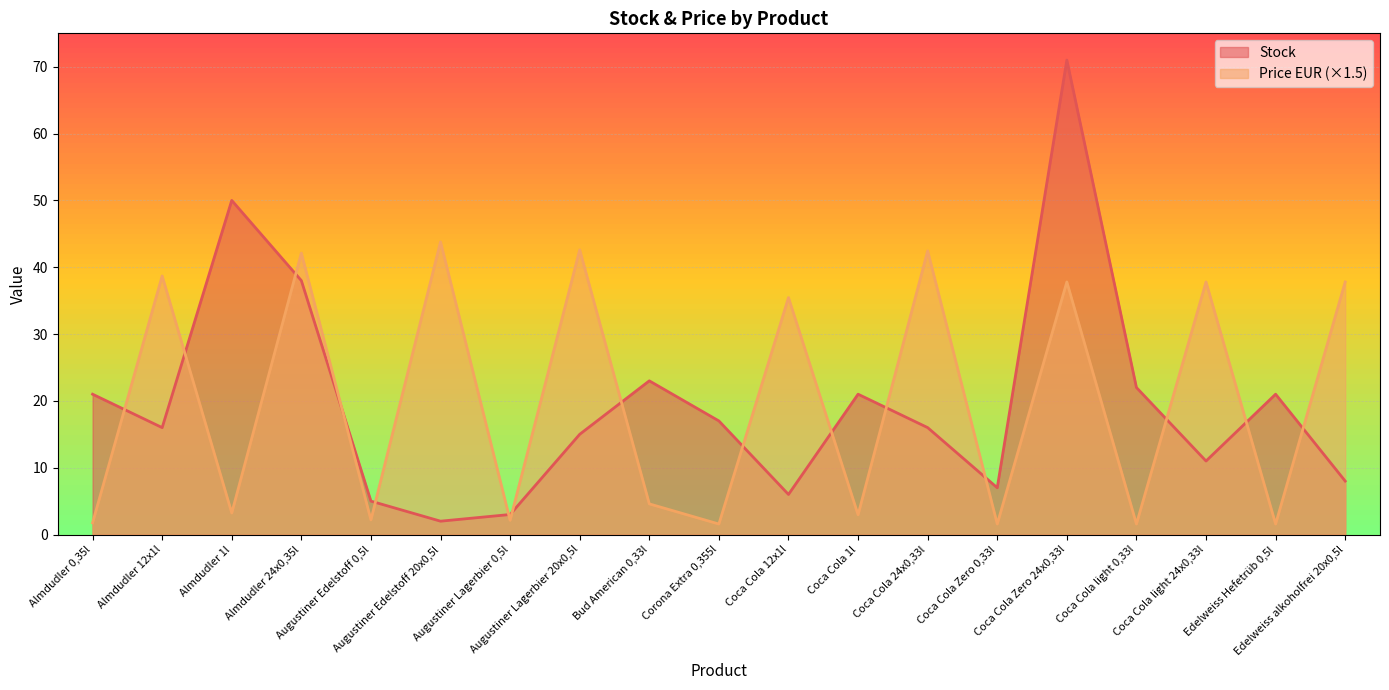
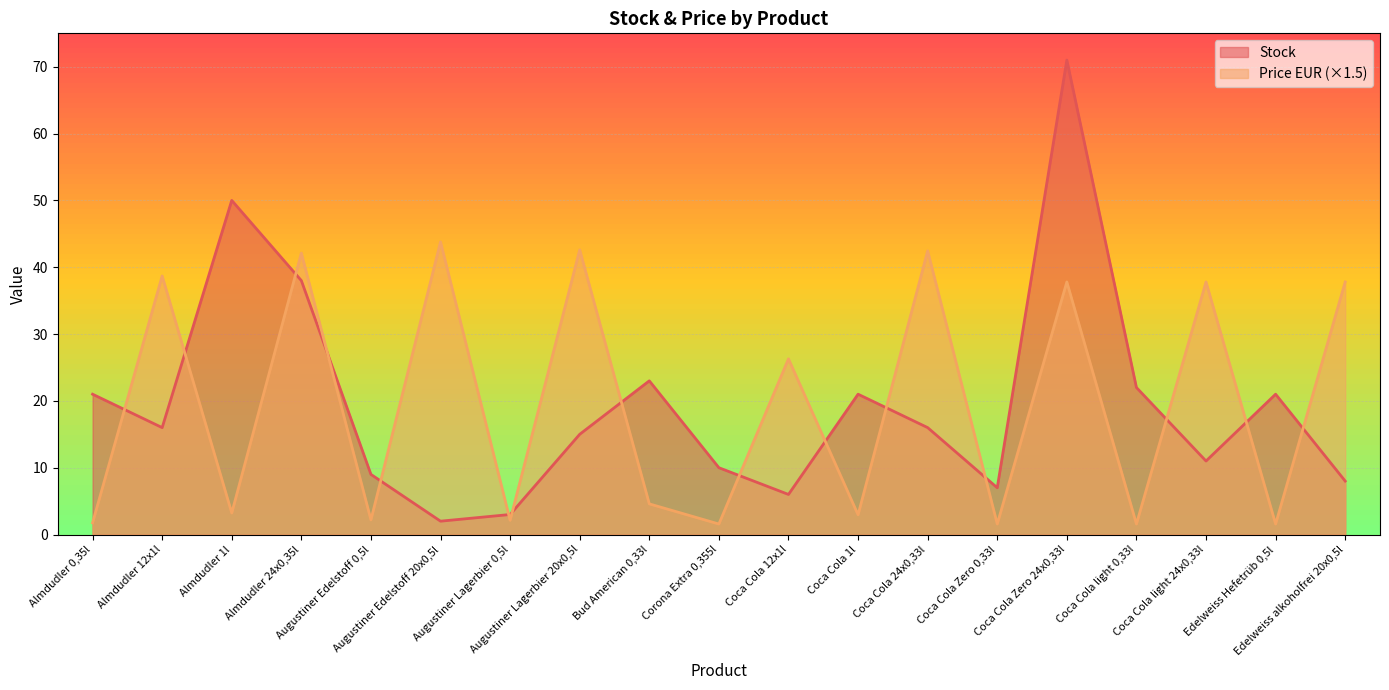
  {
    "Stock": {
      "Almdudler 0,35l": 21,
      "Almdudler 12x1l": 16,
      "Almdudler 1l": 50,
      "Almdudler 24x0,35l": 38,
-     "Augustiner Edelstoff 0,5l": 5,
+     "Augustiner Edelstoff 0,5l": 9,
      "Augustiner Edelstoff 20x0,5l": 2,
      "Augustiner Lagerbier 0,5l": 3,
      "Augustiner Lagerbier 20x0,5l": 15,
      "Bud American 0,33l": 23,
-     "Corona Extra 0,355l": 17,
+     "Corona Extra 0,355l": 10,
      "Coca Cola 12x1l": 6,
      "Coca Cola 1l": 21,
      "Coca Cola 24x0,33l": 16,
      "Coca Cola Zero 0,33l": 7,
      "Coca Cola Zero 24x0,33l": 71,
      "Coca Cola light 0,33l": 22,
      "Coca Cola light 24x0,33l": 11,
      "Edelweiss Hefetrüb 0,5l": 21,
      "Edelweiss alkoholfrei 20x0,5l": 8
    },
    "Price EUR (×1.5)": {
      "Almdudler 0,35l": 2,
      "Almdudler 12x1l": 39,
      "Almdudler 1l": 3,
      "Almdudler 24x0,35l": 42,
      "Augustiner Edelstoff 0,5l": 2,
      "Augustiner Edelstoff 20x0,5l": 44,
      "Augustiner Lagerbier 0,5l": 2,
      "Augustiner Lagerbier 20x0,5l": 43,
      "Bud American 0,33l": 5,
      "Corona Extra 0,355l": 2,
-     "Coca Cola 12x1l": 35,
+     "Coca Cola 12x1l": 26,
      "Coca Cola 1l": 3,
      "Coca Cola 24x0,33l": 42,
      "Coca Cola Zero 0,33l": 2,
      "Coca Cola Zero 24x0,33l": 38,
      "Coca Cola light 0,33l": 2,
      "Coca Cola light 24x0,33l": 38,
      "Edelweiss Hefetrüb 0,5l": 2,
      "Edelweiss alkoholfrei 20x0,5l": 38
    }
  }
